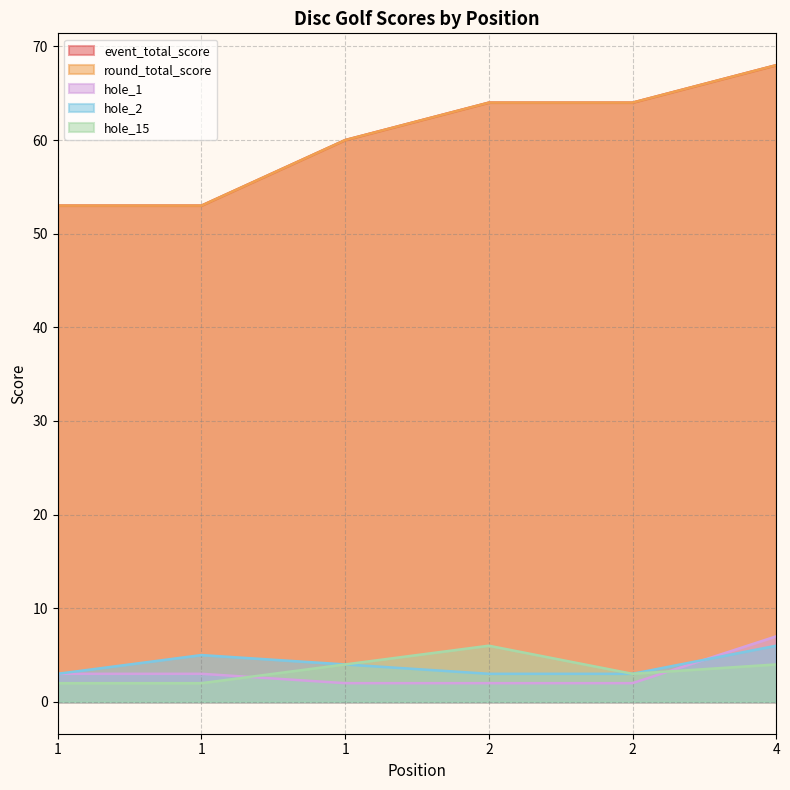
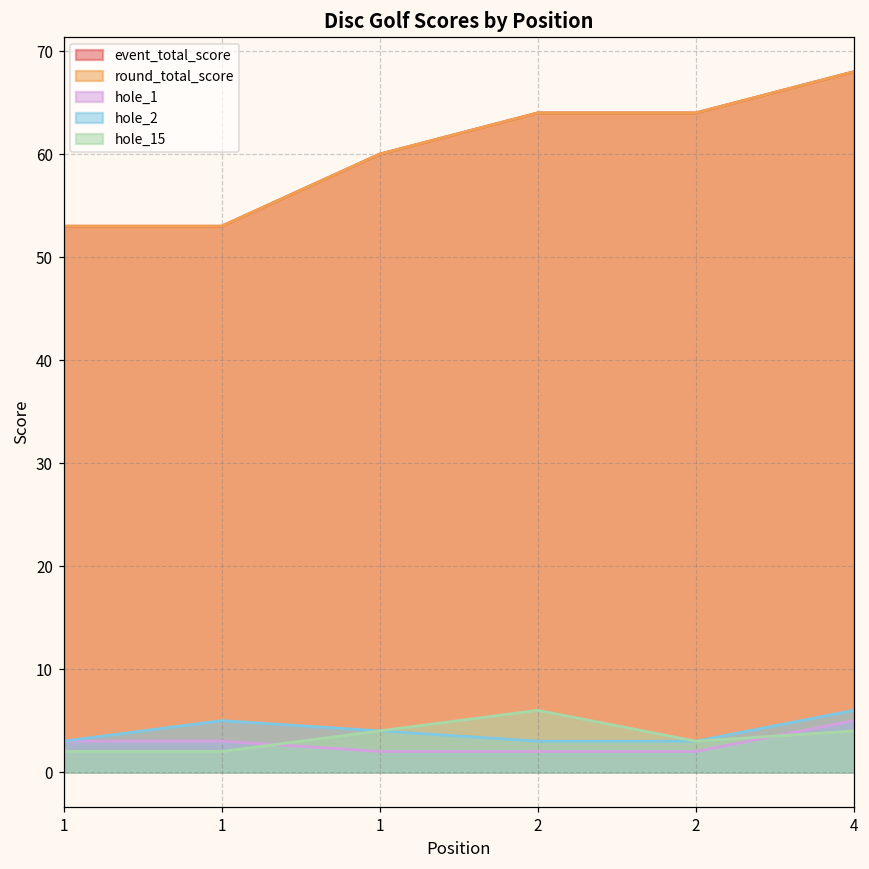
  {
    "round_total_score": {
      "4": 68
    },
    "hole_1": {
-     "4": 7
+     "4": 5
    },
    "hole_2": {
      "4": 6
    },
    "hole_15": {
      "4": 4
    }
  }
